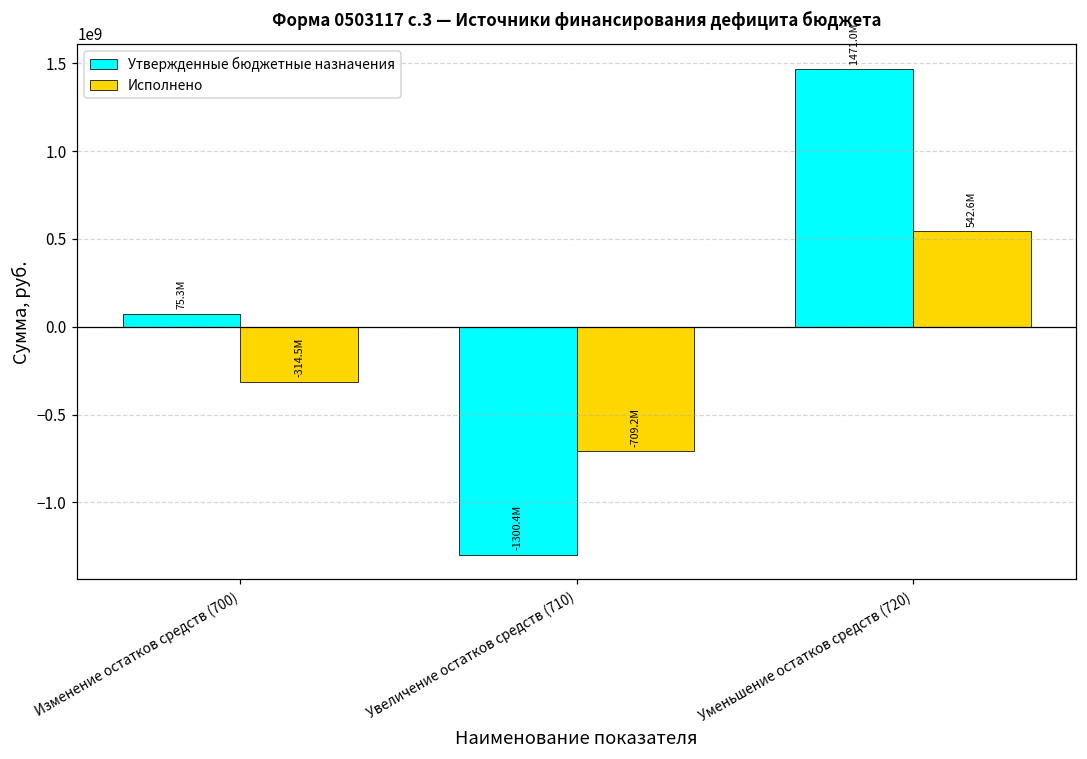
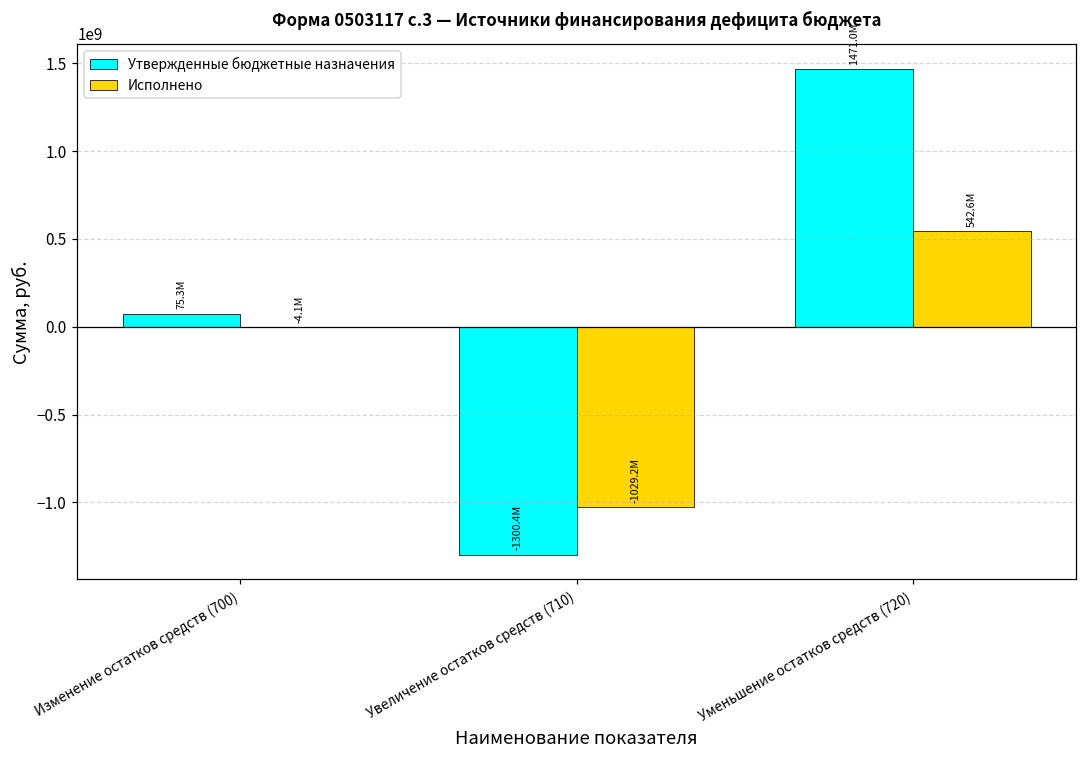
  {
    "Утвержденные бюджетные назначения": {
      "Изменение остатков средств (700)": "75.3M",
      "Увеличение остатков средств (710)": "-1300.4M",
      "Уменьшение остатков средств (720)": "1471.0M"
    },
    "Исполнено": {
-     "Изменение остатков средств (700)": "-314.5M",
-     "Увеличение остатков средств (710)": "-709.2M",
+     "Изменение остатков средств (700)": "-4.1M",
+     "Увеличение остатков средств (710)": "-1029.2M",
      "Уменьшение остатков средств (720)": "542.6M"
    }
  }
